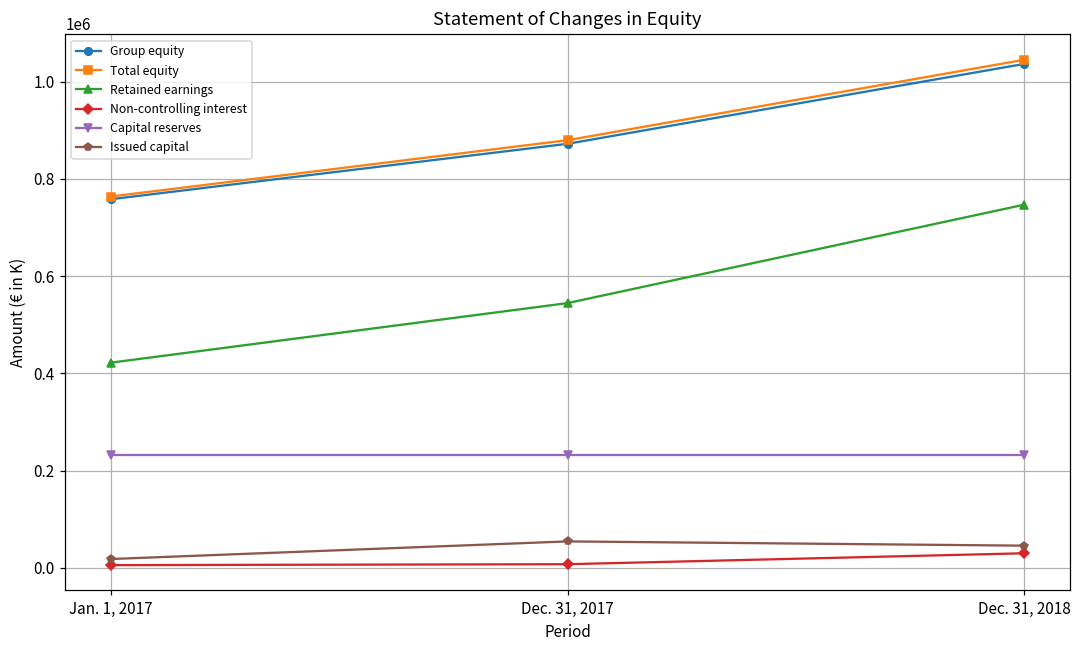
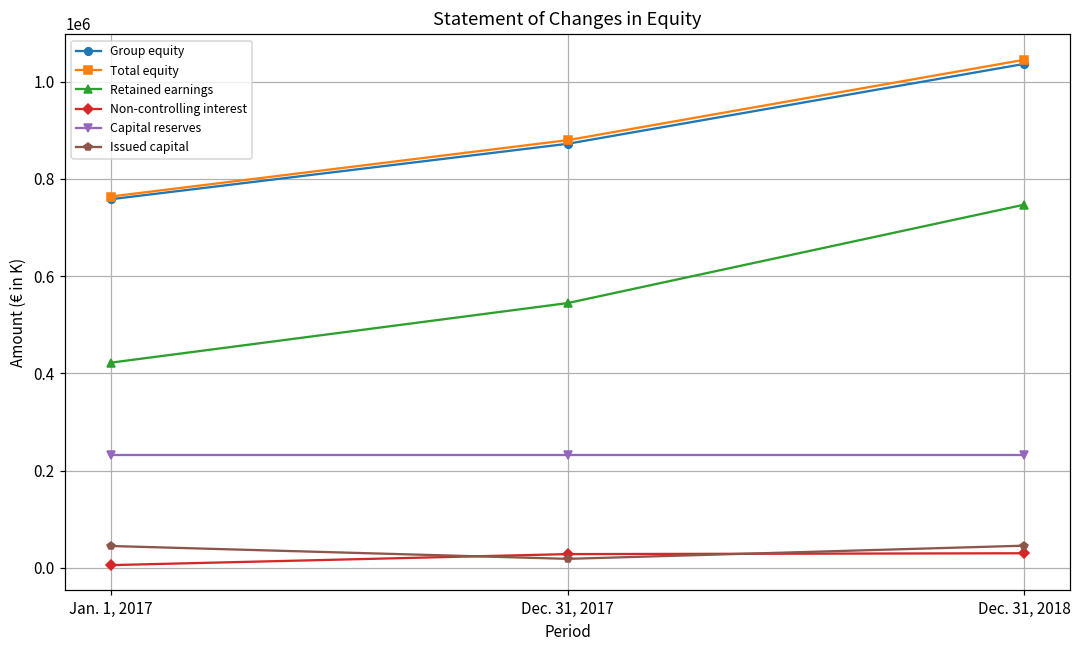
  {
    "Group equity": {
      "Dec. 31, 2017": 870000,
      "Dec. 31, 2018": 1040000
    },
    "Total equity": {
      "Dec. 31, 2017": 880000,
      "Dec. 31, 2018": 1040000
    },
    "Retained earnings": {
      "Jan. 1, 2017": 420000,
      "Dec. 31, 2017": 540000,
      "Dec. 31, 2018": 750000
    },
    "Non-controlling interest": {
      "Jan. 1, 2017": 10000,
-     "Dec. 31, 2017": 10000,
+     "Dec. 31, 2017": 30000,
      "Dec. 31, 2018": 30000
    },
    "Capital reserves": {
      "Jan. 1, 2017": 230000,
      "Dec. 31, 2017": 230000,
      "Dec. 31, 2018": 230000
    },
    "Issued capital": {
-     "Jan. 1, 2017": 20000,
-     "Dec. 31, 2017": 50000,
+     "Jan. 1, 2017": 40000,
+     "Dec. 31, 2017": 20000,
      "Dec. 31, 2018": 50000
    }
  }
